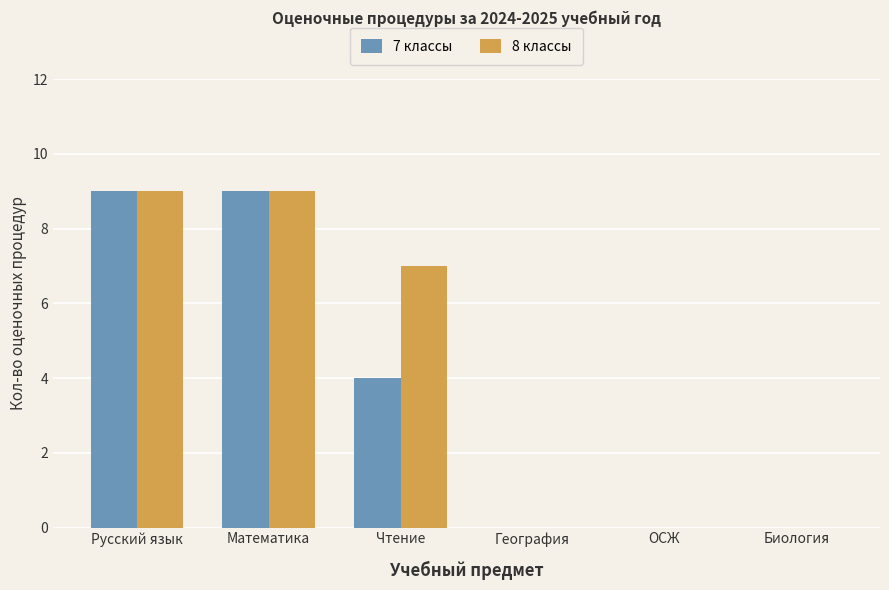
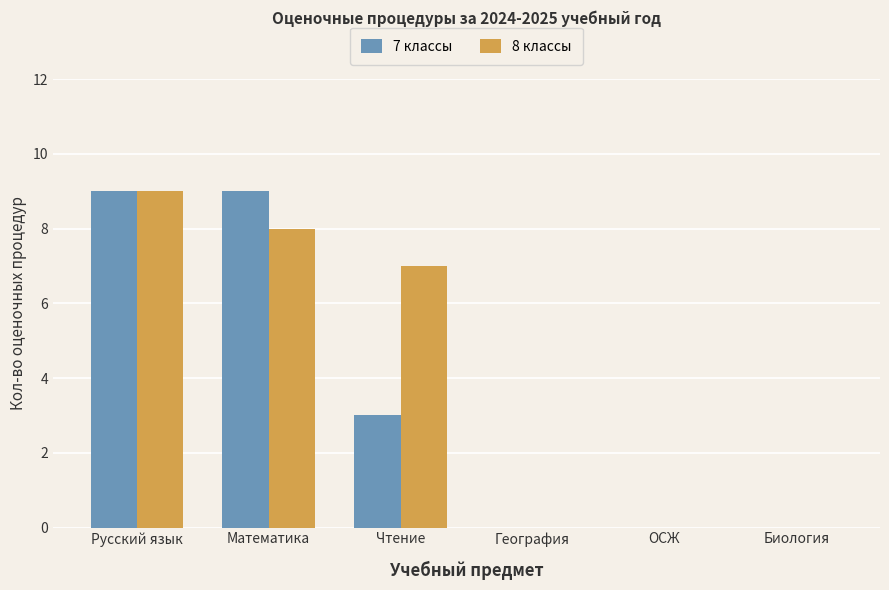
  {
    "7 классы": {
      "Русский язык": 9,
      "Математика": 9,
-     "Чтение": 4,
+     "Чтение": 3,
      "География": 0,
      "ОСЖ": 0,
      "Биология": 0
    },
    "8 классы": {
      "Русский язык": 9,
-     "Математика": 9,
+     "Математика": 8,
      "Чтение": 7,
      "География": 0,
      "ОСЖ": 0,
      "Биология": 0
    }
  }
